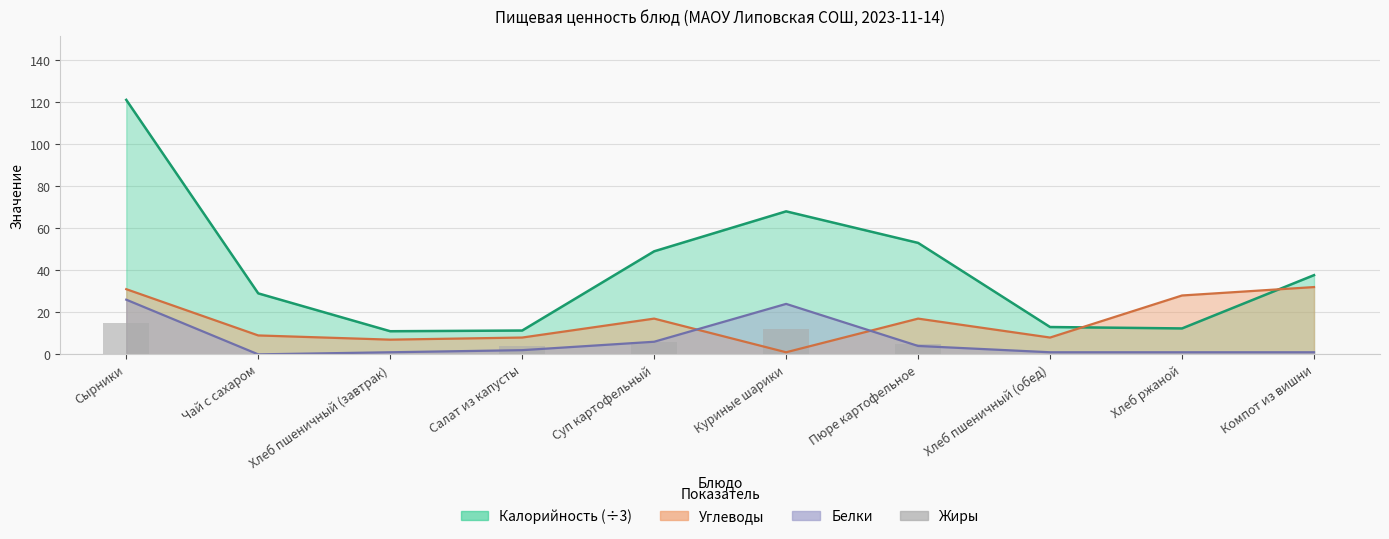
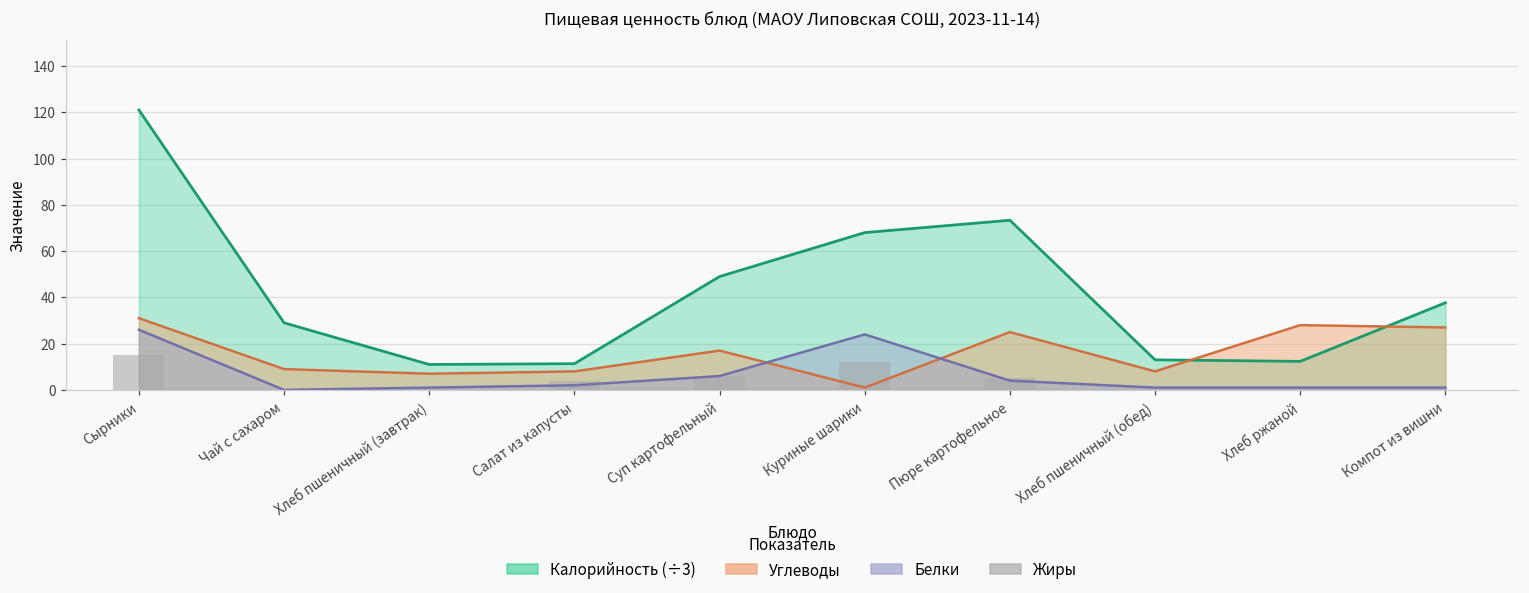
  {
    "Калорийность (÷3)": {
      "Сырники": 121,
      "Чай с сахаром": 29,
      "Хлеб пшеничный (завтрак)": 11,
      "Салат из капусты": 11,
      "Суп картофельный": 49,
      "Куриные шарики": 68,
-     "Пюре картофельное": 53,
+     "Пюре картофельное": 73,
      "Хлеб пшеничный (обед)": 13,
      "Хлеб ржаной": 12,
      "Компот из вишни": 38
    },
    "Углеводы": {
      "Сырники": 31,
      "Чай с сахаром": 9,
      "Хлеб пшеничный (завтрак)": 7,
      "Салат из капусты": 8,
      "Суп картофельный": 17,
      "Куриные шарики": 1,
-     "Пюре картофельное": 17,
+     "Пюре картофельное": 25,
      "Хлеб пшеничный (обед)": 8,
      "Хлеб ржаной": 28,
-     "Компот из вишни": 32
+     "Компот из вишни": 27
    }
  }
